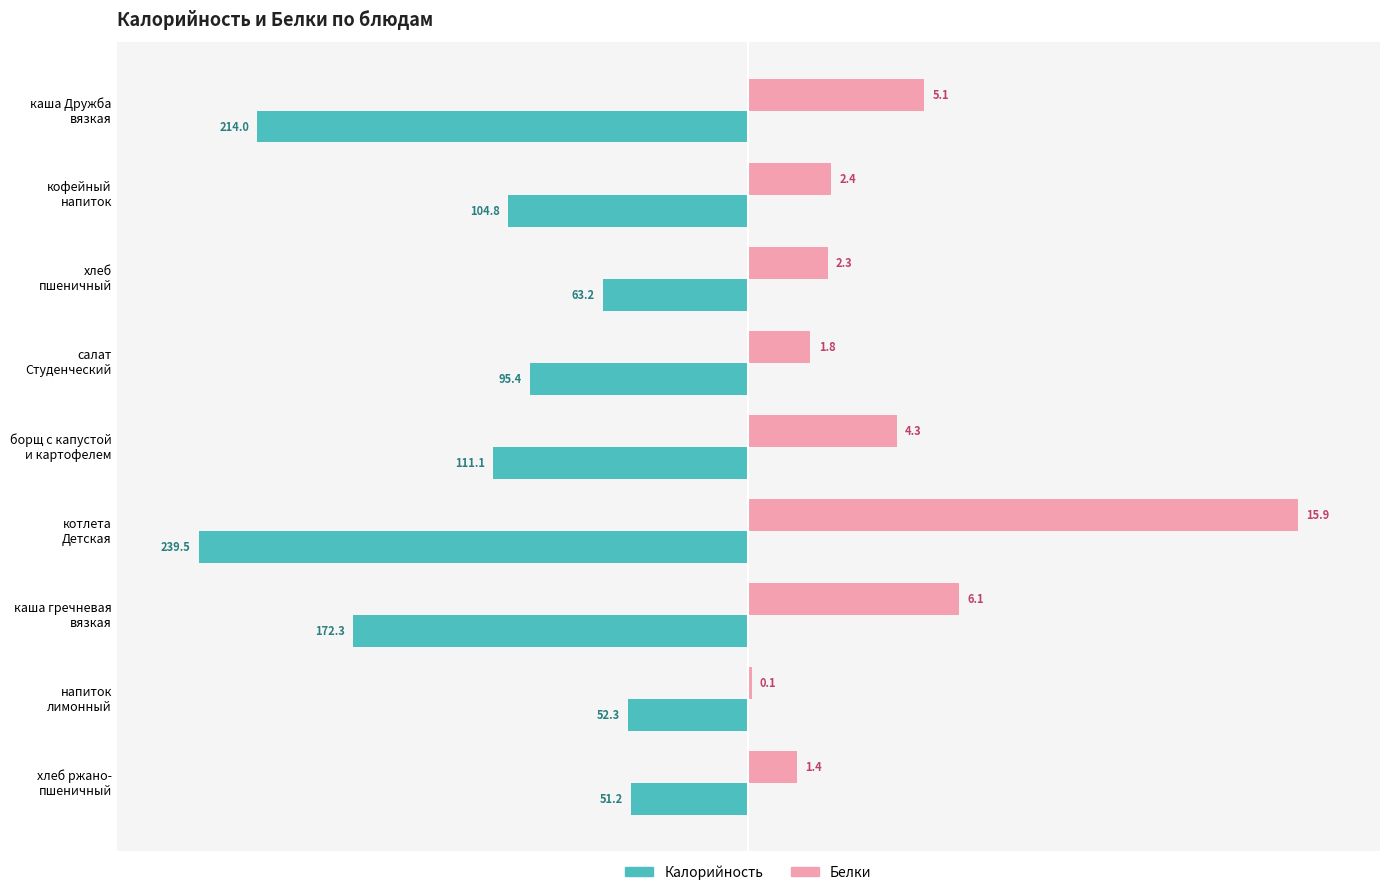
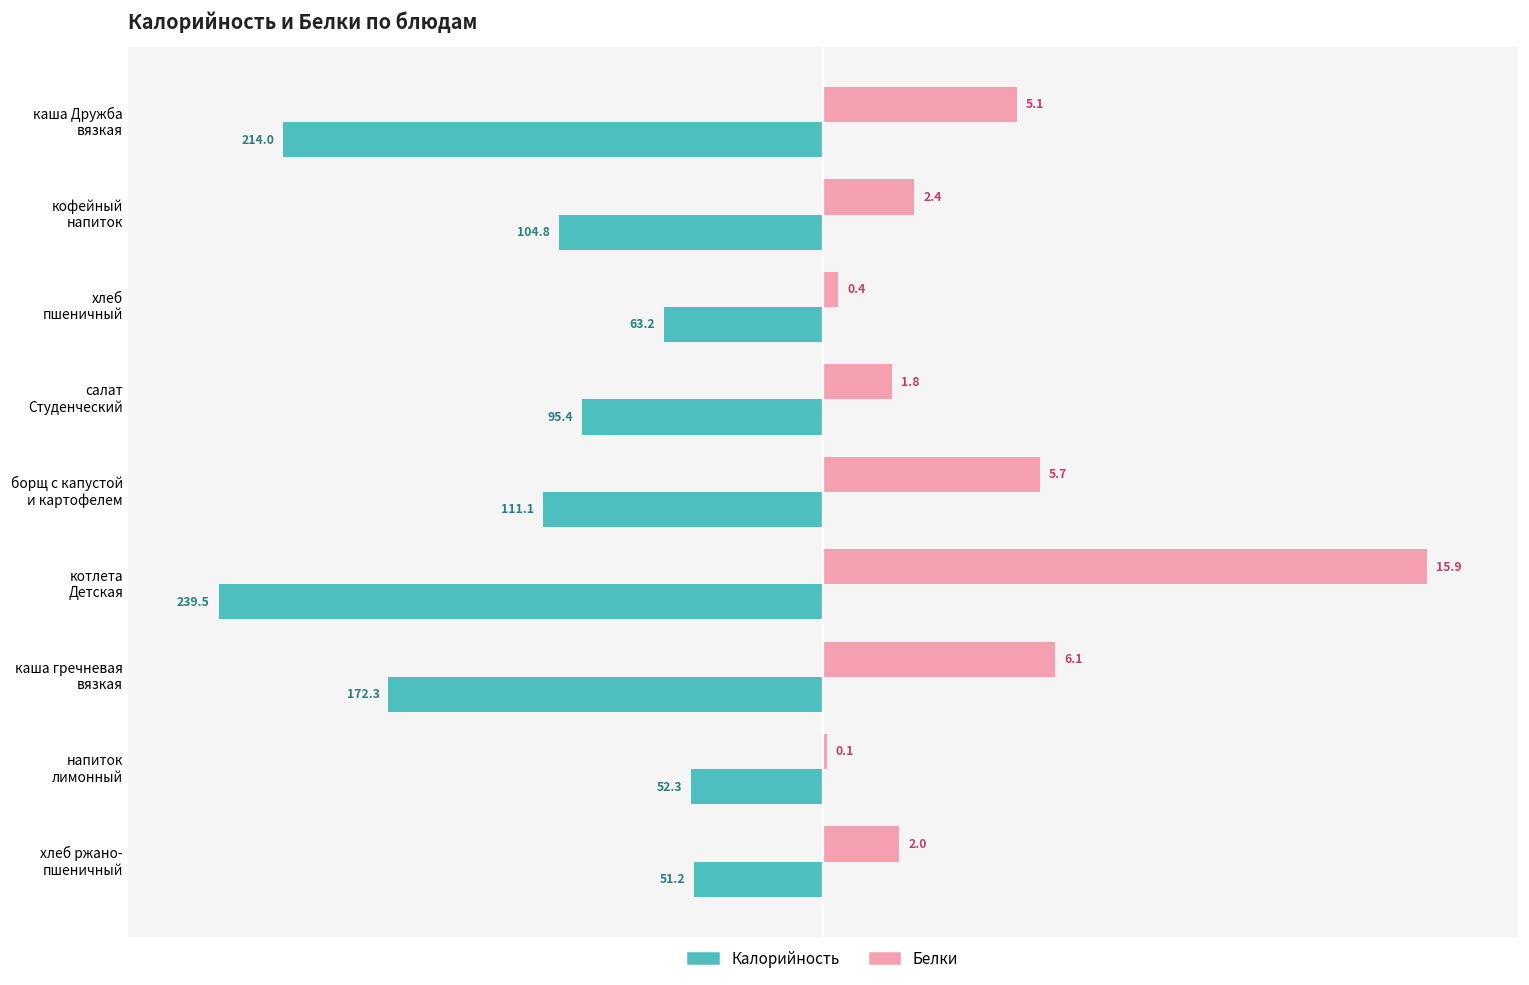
  {
    "Белки": {
-     "хлеб пшеничный": 2.3,
-     "борщ с капустой и картофелем": 4.3,
-     "хлеб ржано- пшеничный": 1.4
+     "хлеб пшеничный": 0.4,
+     "борщ с капустой и картофелем": 5.7,
+     "хлеб ржано- пшеничный": 2.0
    }
  }
